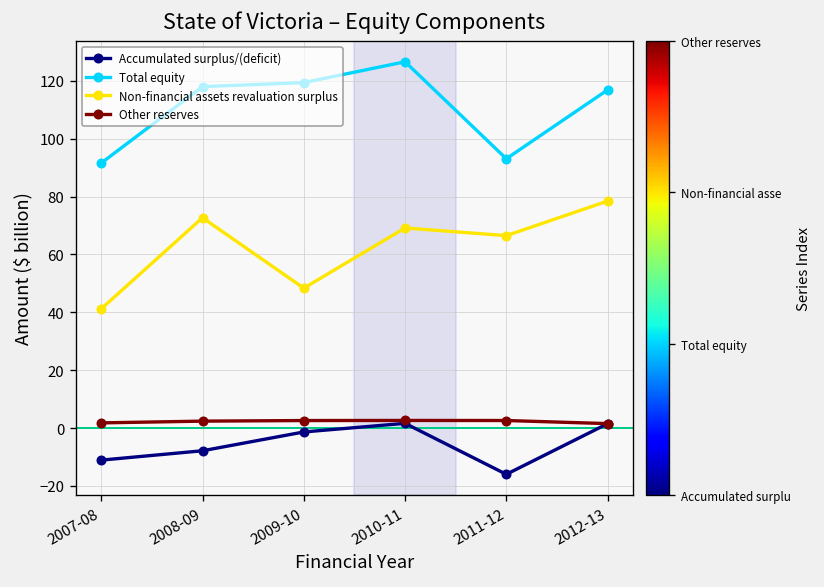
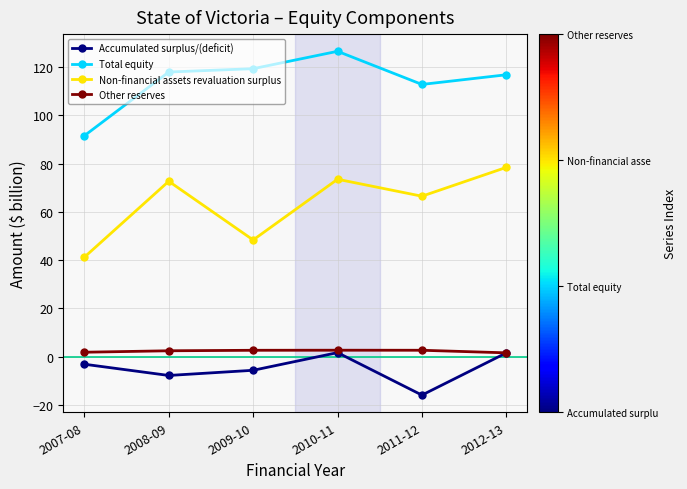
  {
    "Accumulated surplus/(deficit)": {
-     "2007-08": -11,
+     "2007-08": -3,
      "2008-09": -8,
-     "2009-10": -1,
+     "2009-10": -6,
      "2011-12": -16
    },
    "Total equity": {
      "2007-08": 92,
      "2010-11": 127,
-     "2011-12": 93,
+     "2011-12": 113,
      "2012-13": 117
    },
    "Non-financial assets revaluation surplus": {
      "2007-08": 41,
      "2008-09": 73,
      "2009-10": 48,
-     "2010-11": 69,
+     "2010-11": 74,
      "2011-12": 67,
      "2012-13": 78
    },
    "Other reserves": {
      "2007-08": 2,
      "2008-09": 2,
      "2009-10": 3,
      "2011-12": 3
    }
  }
